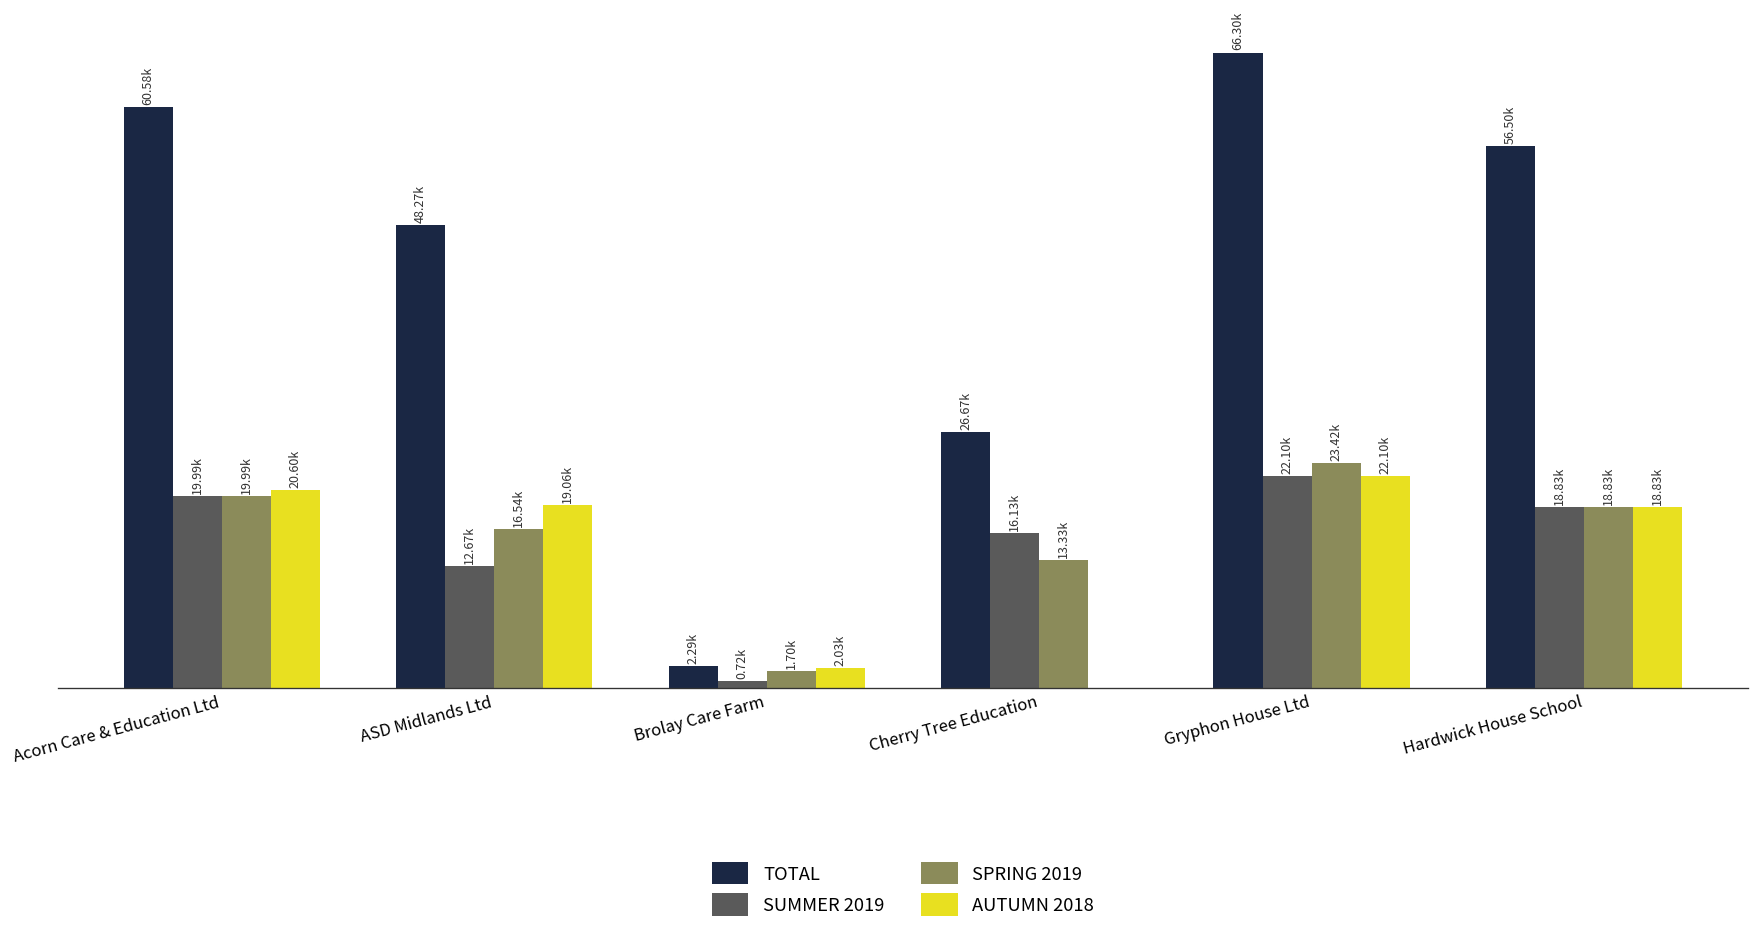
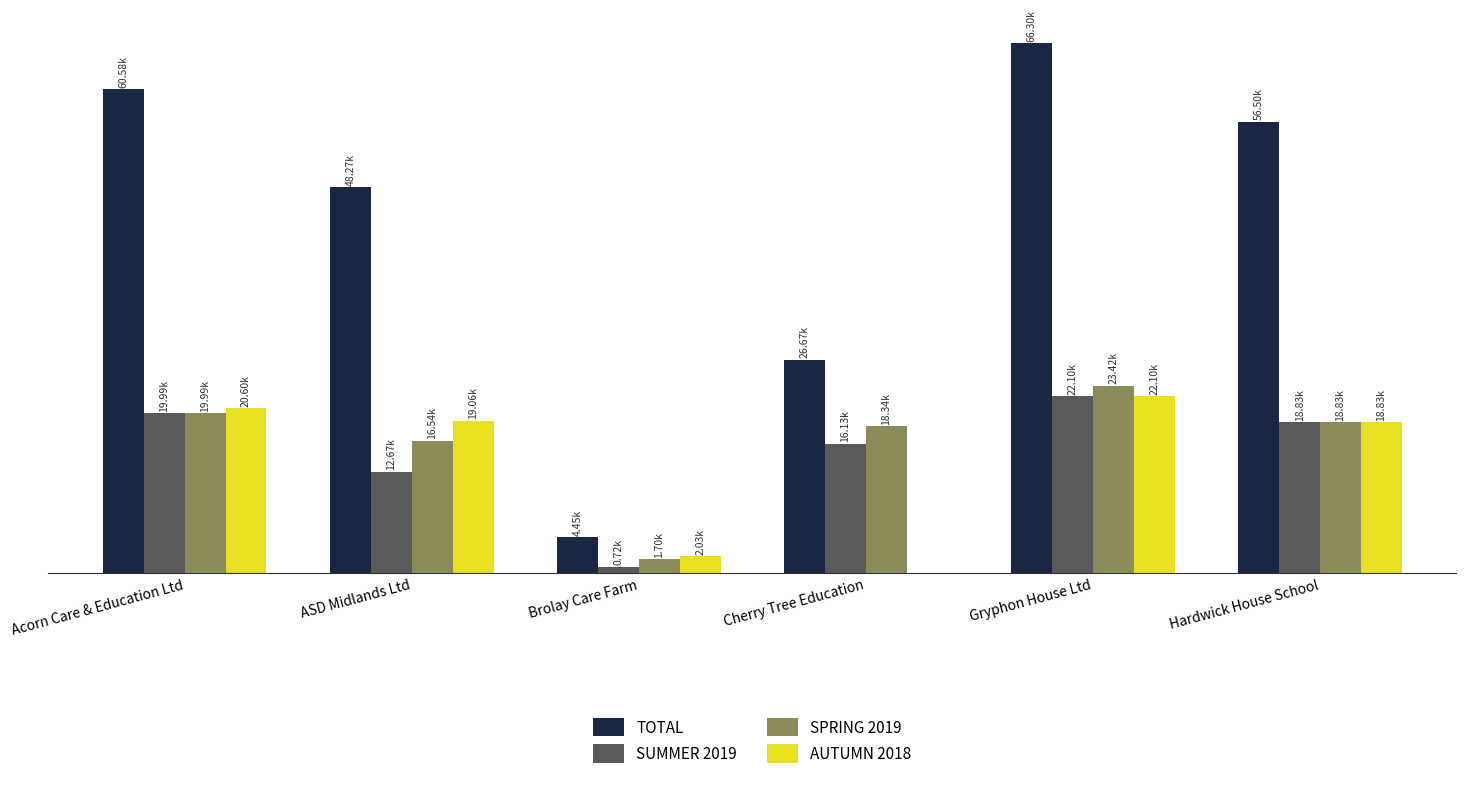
  {
    "TOTAL": {
      "Acorn Care & Education Ltd": "60.58k",
      "ASD Midlands Ltd": "48.27k",
-     "Brolay Care Farm": "2.29k",
+     "Brolay Care Farm": "4.45k",
      "Cherry Tree Education": "26.67k",
      "Gryphon House Ltd": "66.30k",
      "Hardwick House School": "56.50k"
    },
    "SUMMER 2019": {
      "Acorn Care & Education Ltd": "19.99k",
      "ASD Midlands Ltd": "12.67k",
      "Brolay Care Farm": "0.72k",
      "Cherry Tree Education": "16.13k",
      "Gryphon House Ltd": "22.10k",
      "Hardwick House School": "18.83k"
    },
    "SPRING 2019": {
      "Acorn Care & Education Ltd": "19.99k",
      "ASD Midlands Ltd": "16.54k",
      "Brolay Care Farm": "1.70k",
-     "Cherry Tree Education": "13.33k",
+     "Cherry Tree Education": "18.34k",
      "Gryphon House Ltd": "23.42k",
      "Hardwick House School": "18.83k"
    },
    "AUTUMN 2018": {
      "Acorn Care & Education Ltd": "20.60k",
      "ASD Midlands Ltd": "19.06k",
      "Brolay Care Farm": "2.03k",
      "Gryphon House Ltd": "22.10k",
      "Hardwick House School": "18.83k"
    }
  }
